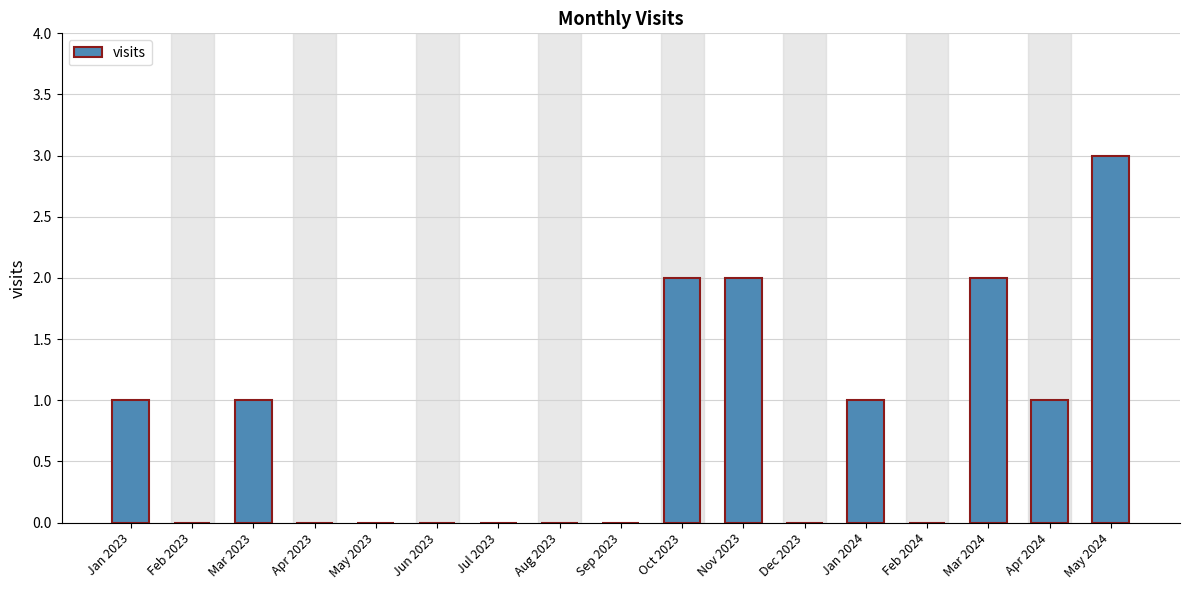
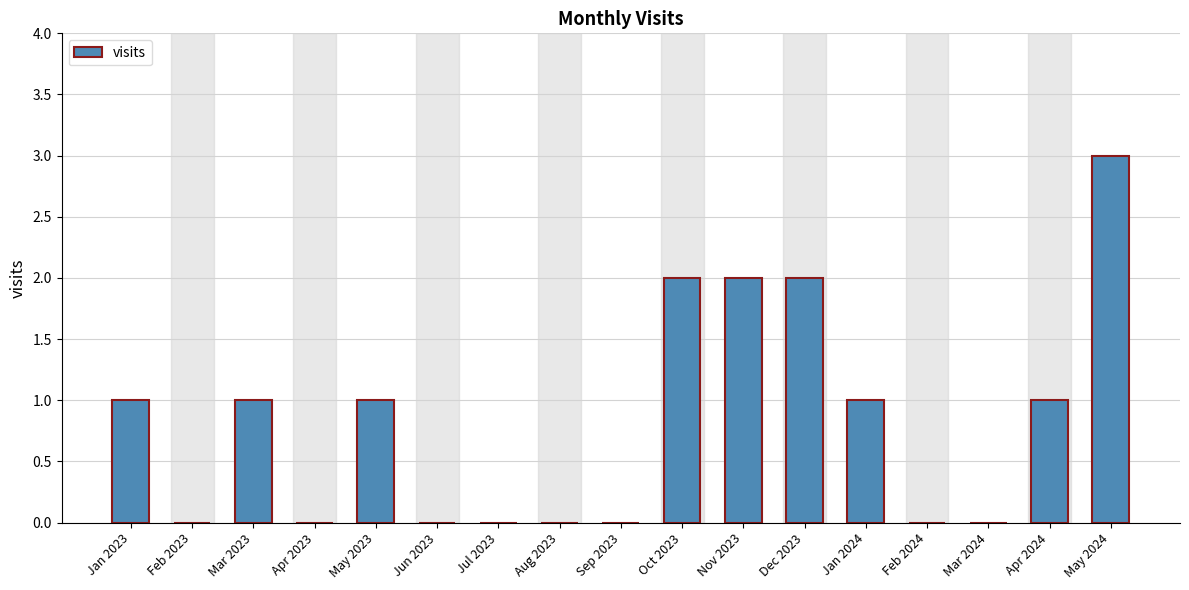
  {
    "Jan 2023": 1,
    "Feb 2023": 0,
    "Mar 2023": 1,
    "Apr 2023": 0,
-   "May 2023": 0,
+   "May 2023": 1,
    "Jun 2023": 0,
    "Jul 2023": 0,
    "Aug 2023": 0,
    "Sep 2023": 0,
    "Oct 2023": 2,
    "Nov 2023": 2,
-   "Dec 2023": 0,
+   "Dec 2023": 2,
    "Jan 2024": 1,
    "Feb 2024": 0,
-   "Mar 2024": 2,
+   "Mar 2024": 0,
    "Apr 2024": 1,
    "May 2024": 3
  }
